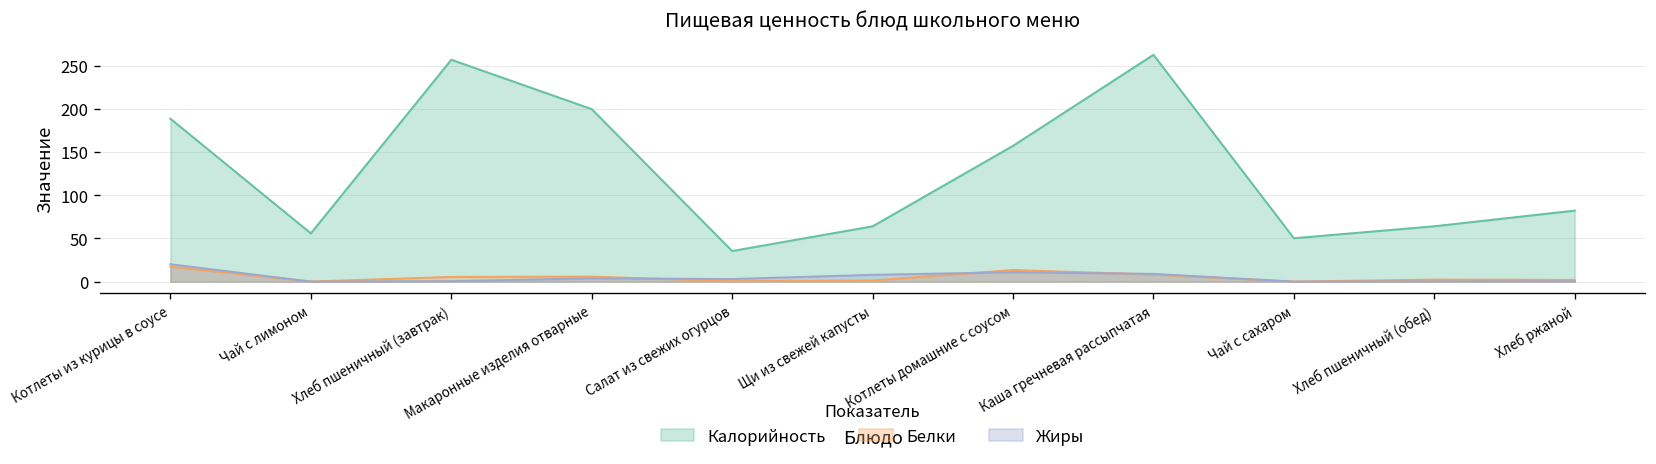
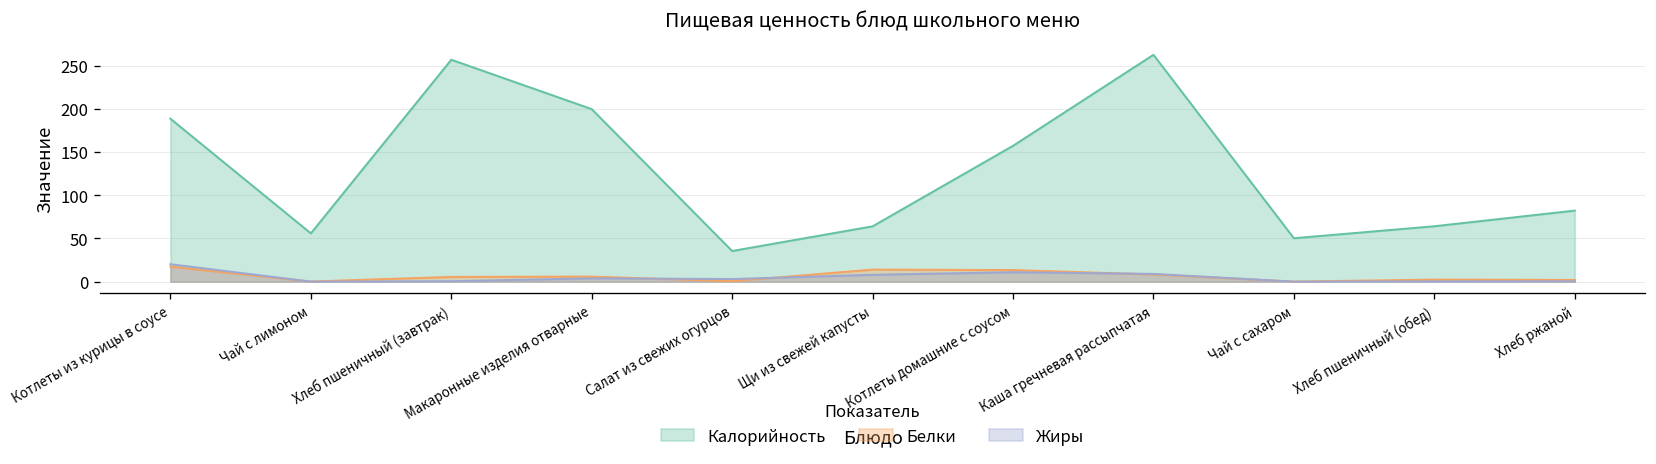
  {
    "Белки": {
      "Хлеб пшеничный (завтрак)": 10,
-     "Щи из свежей капусты": 0
+     "Щи из свежей капусты": 10
    }
  }
